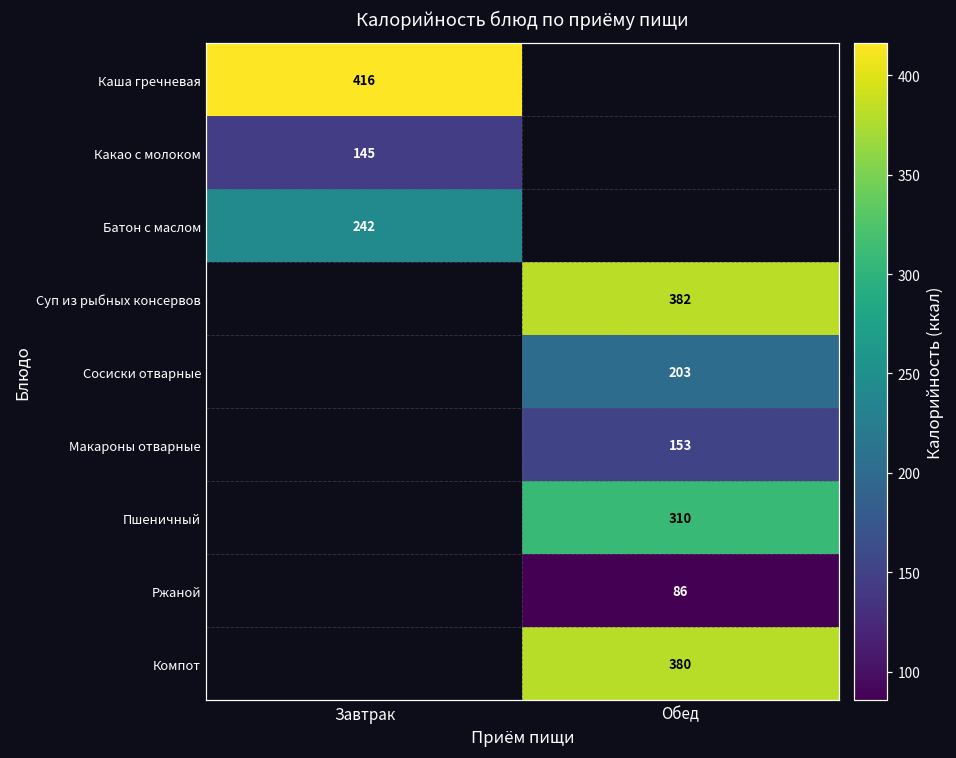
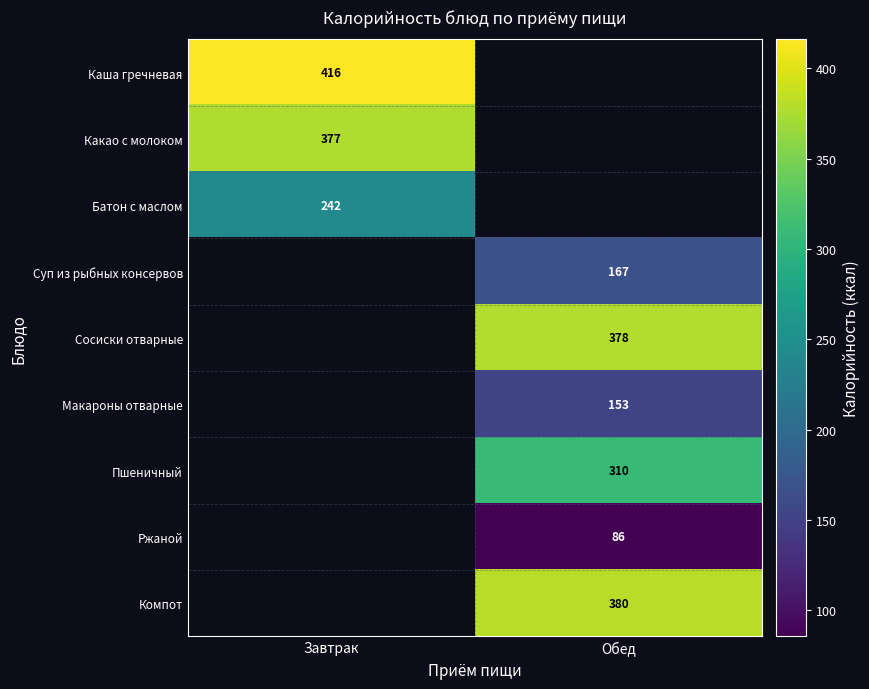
  {
    "Каша гречневая": {
      "Завтрак": 416
    },
    "Какао с молоком": {
-     "Завтрак": 145
+     "Завтрак": 377
    },
    "Батон с маслом": {
      "Завтрак": 242
    },
    "Суп из рыбных консервов": {
-     "Обед": 382
+     "Обед": 167
    },
    "Сосиски отварные": {
-     "Обед": 203
+     "Обед": 378
    },
    "Макароны отварные": {
      "Обед": 153
    },
    "Пшеничный": {
      "Обед": 310
    },
    "Ржаной": {
      "Обед": 86
    },
    "Компот": {
      "Обед": 380
    }
  }
